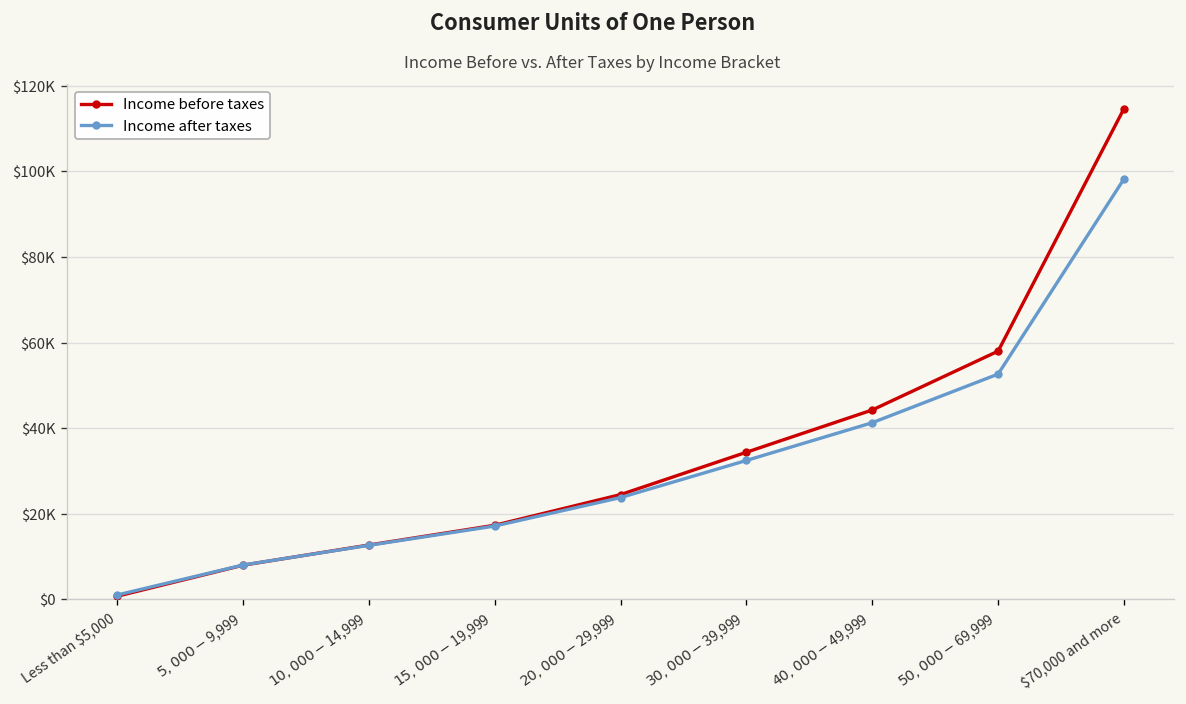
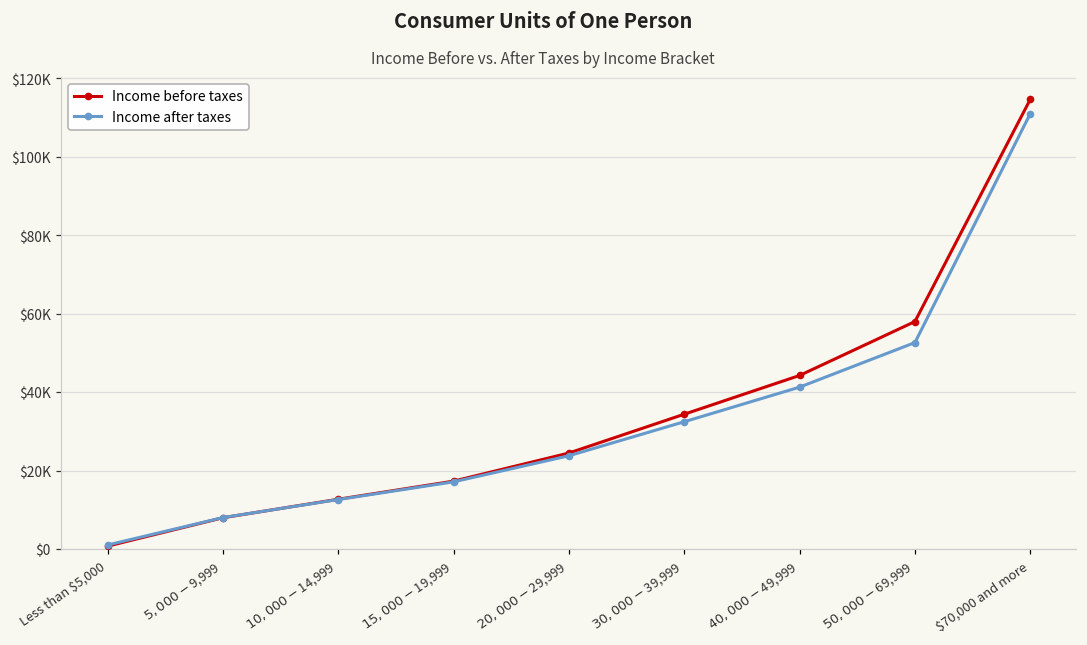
  {
    "Income before taxes": {
      "$70,000 and more": "$115000"
    },
    "Income after taxes": {
-     "$70,000 and more": "$98000"
+     "$70,000 and more": "$111000"
    }
  }
